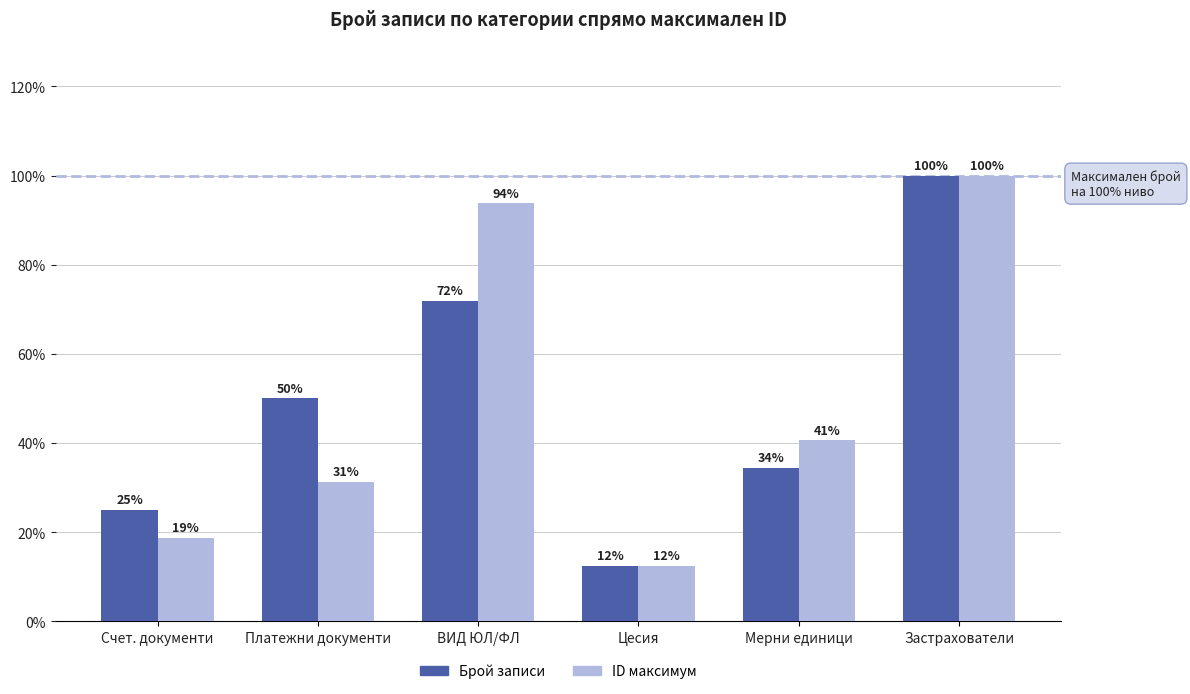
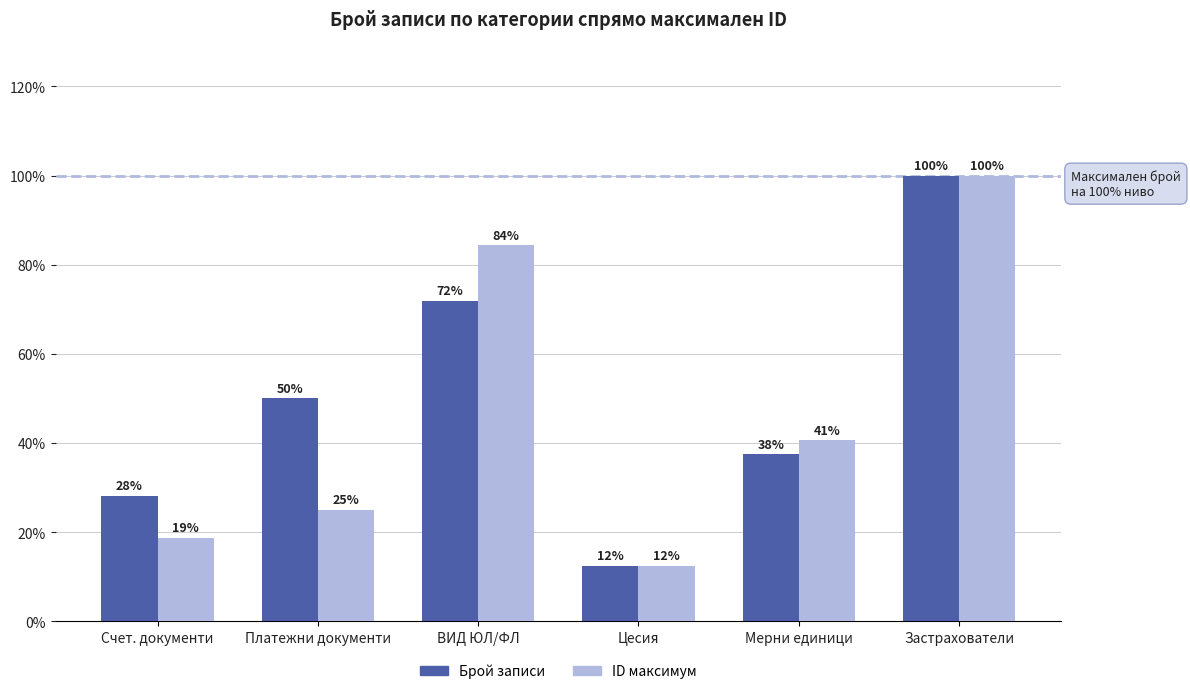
  {
    "Брой записи": {
-     "Счет. документи": "25%",
+     "Счет. документи": "28%",
      "Платежни документи": "50%",
      "ВИД ЮЛ/ФЛ": "72%",
      "Цесия": "12%",
-     "Мерни единици": "34%",
+     "Мерни единици": "38%",
      "Застрахователи": "100%"
    },
    "ID максимум": {
      "Счет. документи": "19%",
-     "Платежни документи": "31%",
-     "ВИД ЮЛ/ФЛ": "94%",
+     "Платежни документи": "25%",
+     "ВИД ЮЛ/ФЛ": "84%",
      "Цесия": "12%",
      "Мерни единици": "41%",
      "Застрахователи": "100%"
    }
  }
